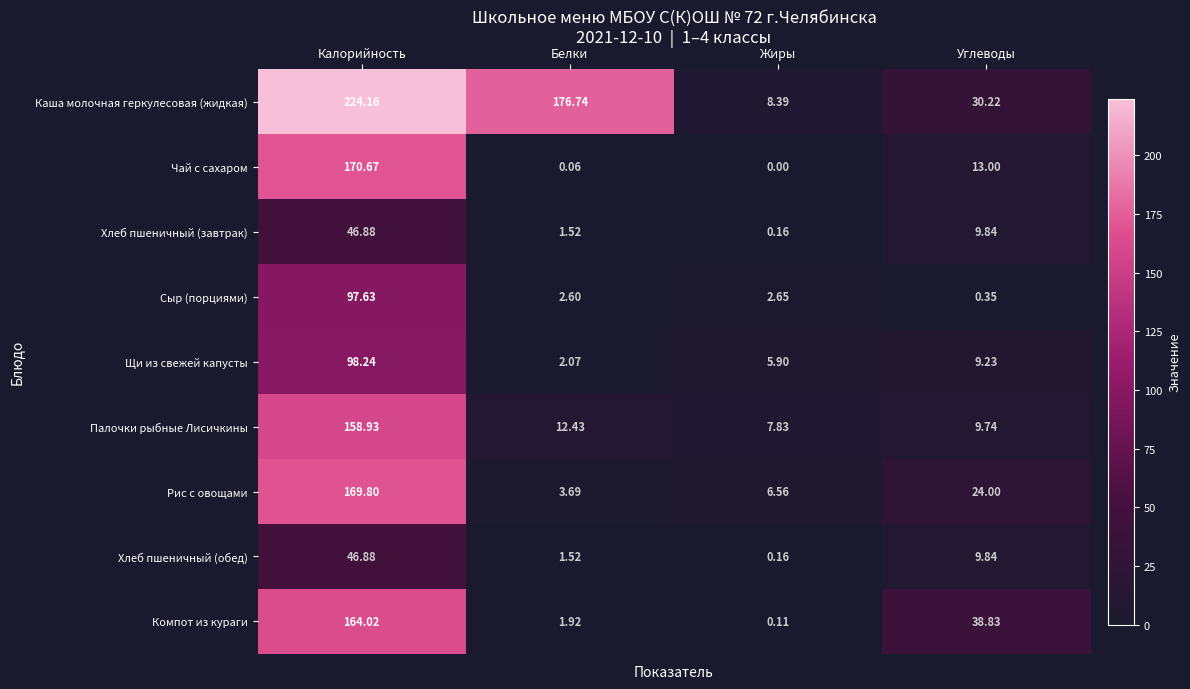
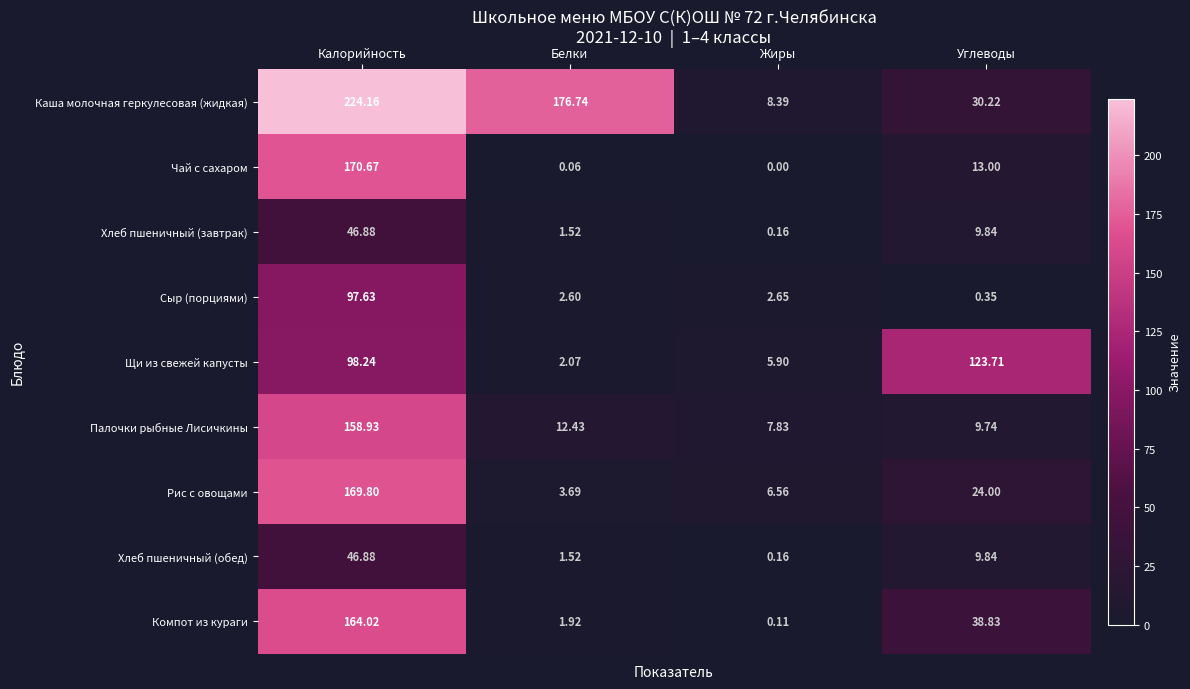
  {
    "Каша молочная геркулесовая (жидкая)": {
      "Калорийность": 224.16,
      "Белки": 176.74,
      "Жиры": 8.39,
      "Углеводы": 30.22
    },
    "Чай с сахаром": {
      "Калорийность": 170.67,
      "Белки": 0.06,
      "Жиры": 0.00,
      "Углеводы": 13.00
    },
    "Хлеб пшеничный (завтрак)": {
      "Калорийность": 46.88,
      "Белки": 1.52,
      "Жиры": 0.16,
      "Углеводы": 9.84
    },
    "Сыр (порциями)": {
      "Калорийность": 97.63,
      "Белки": 2.60,
      "Жиры": 2.65,
      "Углеводы": 0.35
    },
    "Щи из свежей капусты": {
      "Калорийность": 98.24,
      "Белки": 2.07,
      "Жиры": 5.90,
-     "Углеводы": 9.23
+     "Углеводы": 123.71
    },
    "Палочки рыбные Лисичкины": {
      "Калорийность": 158.93,
      "Белки": 12.43,
      "Жиры": 7.83,
      "Углеводы": 9.74
    },
    "Рис с овощами": {
      "Калорийность": 169.80,
      "Белки": 3.69,
      "Жиры": 6.56,
      "Углеводы": 24.00
    },
    "Хлеб пшеничный (обед)": {
      "Калорийность": 46.88,
      "Белки": 1.52,
      "Жиры": 0.16,
      "Углеводы": 9.84
    },
    "Компот из кураги": {
      "Калорийность": 164.02,
      "Белки": 1.92,
      "Жиры": 0.11,
      "Углеводы": 38.83
    }
  }
